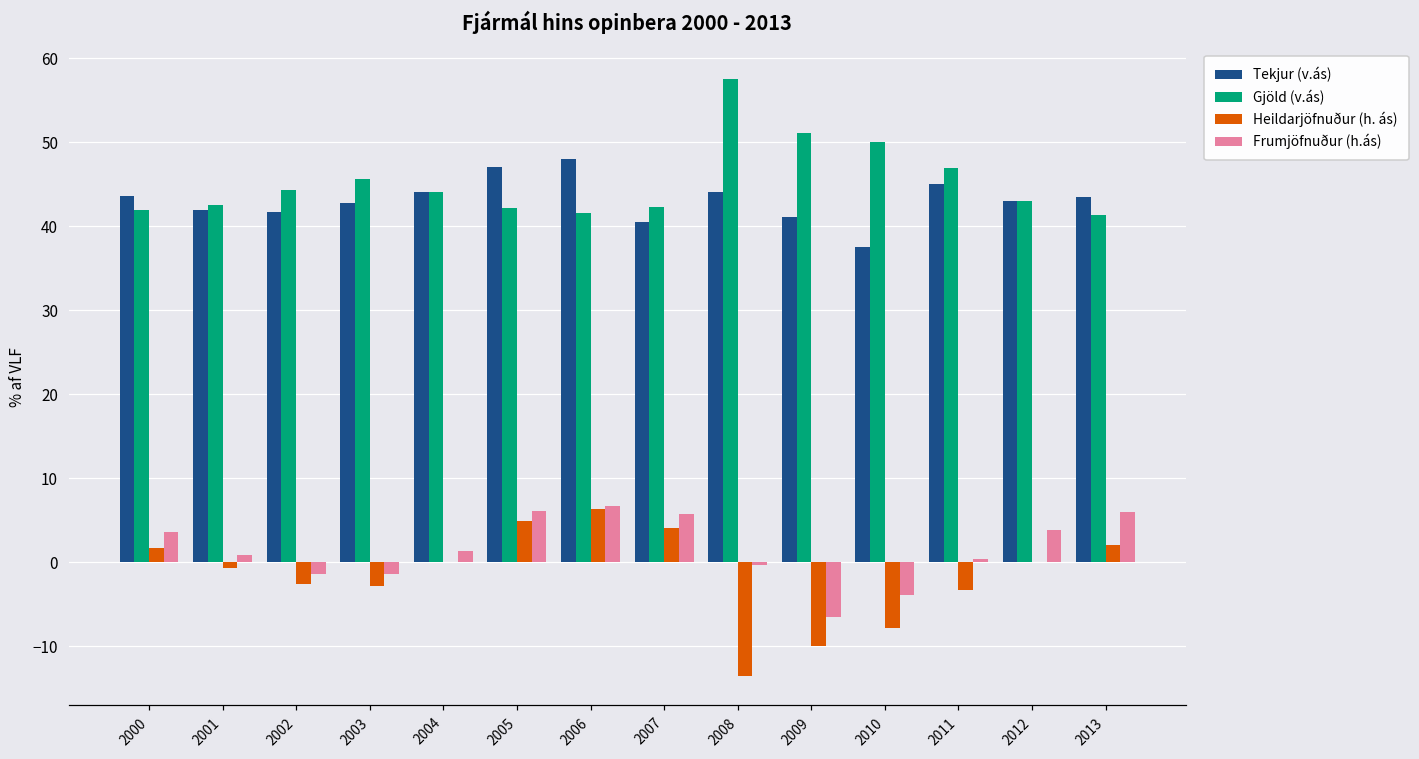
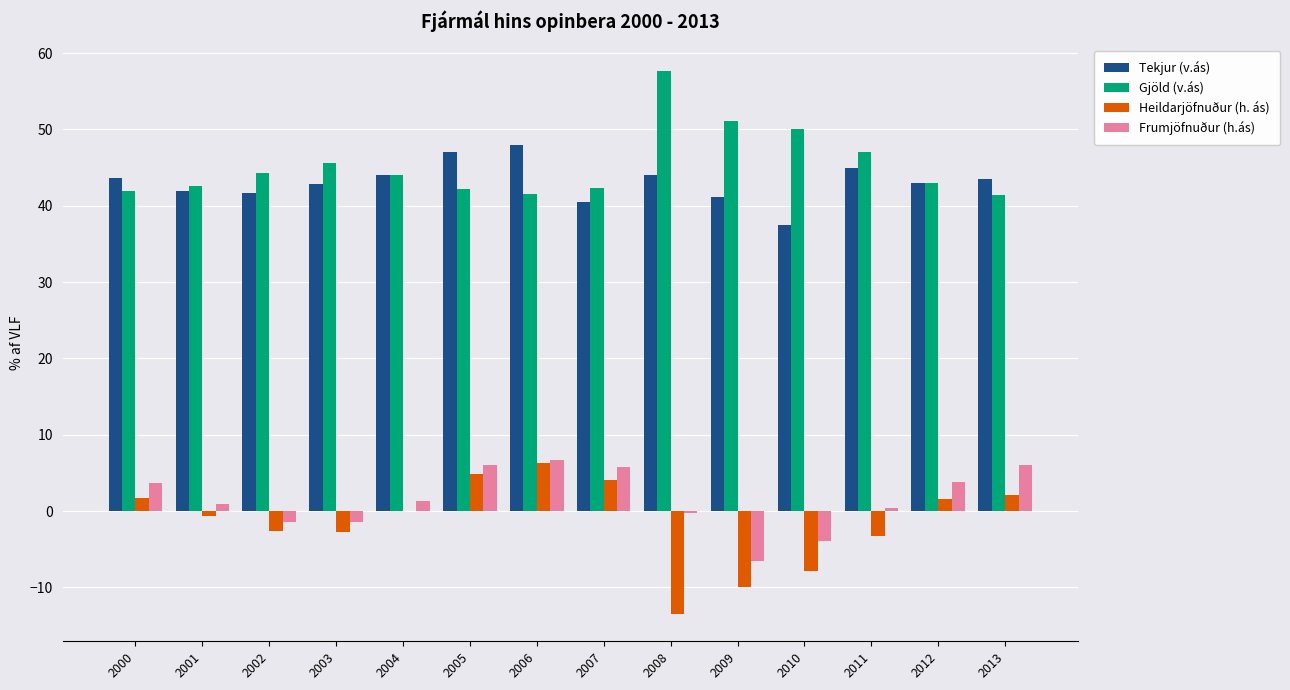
  {
    "Tekjur (v.ás)": {
      "2000": 44,
      "2001": 42,
      "2002": 42,
      "2003": 43,
      "2004": 44,
      "2005": 47,
      "2006": 48,
      "2007": 41,
      "2008": 44,
      "2009": 41,
      "2010": 38,
      "2011": 45,
      "2012": 43,
      "2013": 44
    },
    "Gjöld (v.ás)": {
      "2000": 42,
      "2001": 43,
      "2002": 44,
      "2003": 46,
      "2004": 44,
      "2005": 42,
      "2006": 42,
      "2007": 42,
      "2008": 58,
      "2009": 51,
      "2010": 50,
      "2011": 47,
      "2012": 43,
      "2013": 41
    },
    "Heildarjöfnuður (h. ás)": {
      "2000": 2,
      "2001": -1,
      "2002": -3,
      "2003": -3,
      "2004": 0,
      "2005": 5,
      "2006": 6,
      "2007": 4,
      "2008": -14,
      "2009": -10,
      "2010": -8,
      "2011": -3,
-     "2012": 0,
+     "2012": 2,
      "2013": 2
    },
    "Frumjöfnuður (h.ás)": {
      "2000": 4,
      "2001": 1,
      "2002": -1,
      "2003": -1,
      "2004": 1,
      "2005": 6,
      "2006": 7,
      "2007": 6,
      "2009": -7,
      "2010": -4,
      "2011": 0,
      "2012": 4,
      "2013": 6
    }
  }
